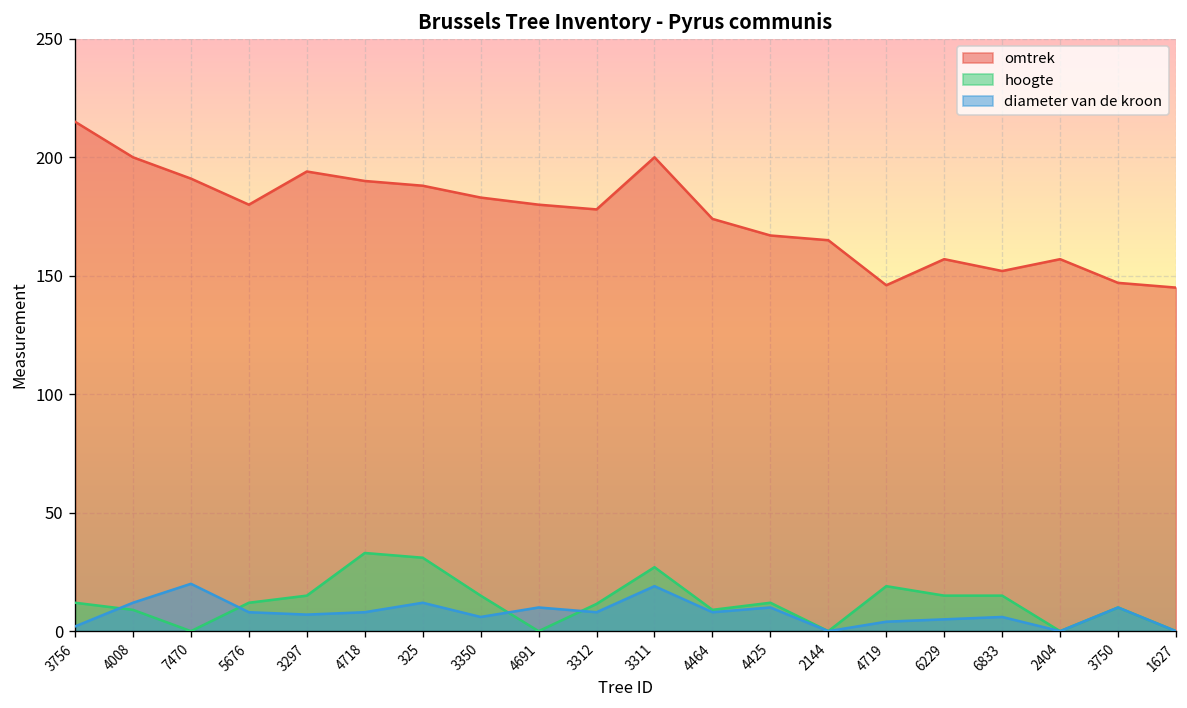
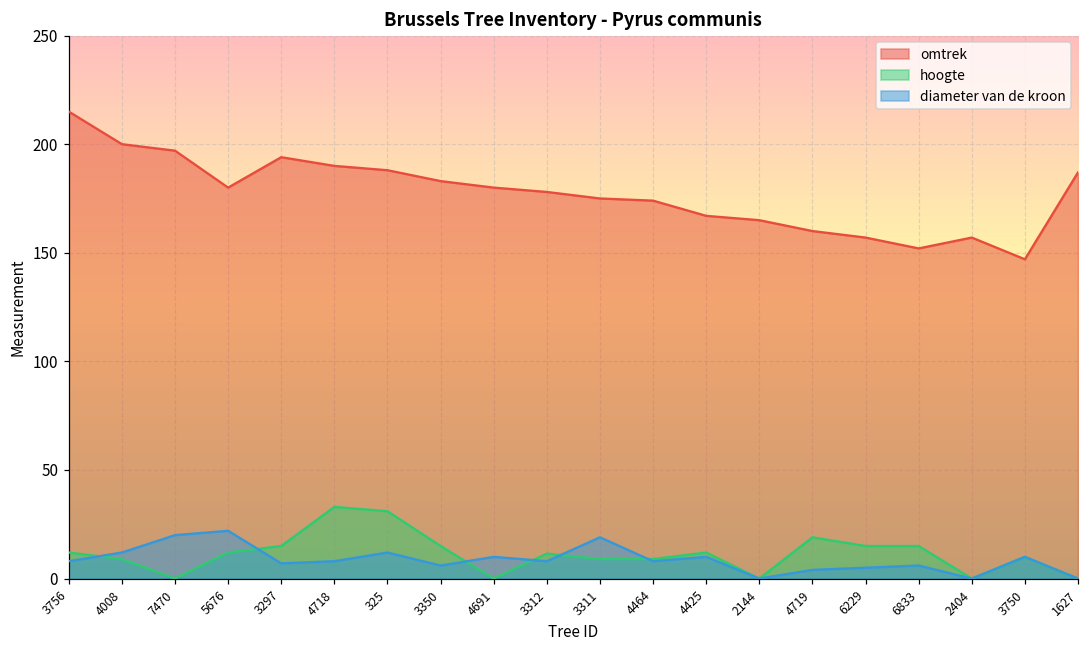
  {
    "omtrek": {
      "3756": 215,
      "4008": 200,
-     "7470": 191,
+     "7470": 197,
      "5676": 180,
      "3297": 194,
      "4718": 190,
      "325": 188,
      "3350": 183,
      "4691": 180,
      "3312": 178,
-     "3311": 200,
+     "3311": 175,
      "4464": 174,
      "4425": 167,
      "2144": 165,
-     "4719": 146,
+     "4719": 160,
      "6229": 157,
      "6833": 152,
      "2404": 157,
      "3750": 147,
-     "1627": 145
+     "1627": 187
    },
    "hoogte": {
      "3756": 12,
      "4008": 9,
      "7470": 0,
      "5676": 12,
      "3297": 15,
      "4718": 33,
      "325": 31,
      "3350": 15,
      "4691": 0,
      "3312": 12,
-     "3311": 27,
+     "3311": 9,
      "4425": 12,
      "4719": 19,
      "6229": 15,
      "6833": 15
    },
    "diameter van de kroon": {
-     "3756": 2,
+     "3756": 8,
      "4008": 12,
      "7470": 20,
-     "5676": 8,
+     "5676": 22,
      "3297": 7,
      "4718": 8,
      "325": 12,
      "3350": 6,
      "4691": 10,
      "3312": 8,
      "3311": 19,
      "4425": 10,
      "4719": 4,
      "6229": 5,
      "6833": 6
    }
  }
